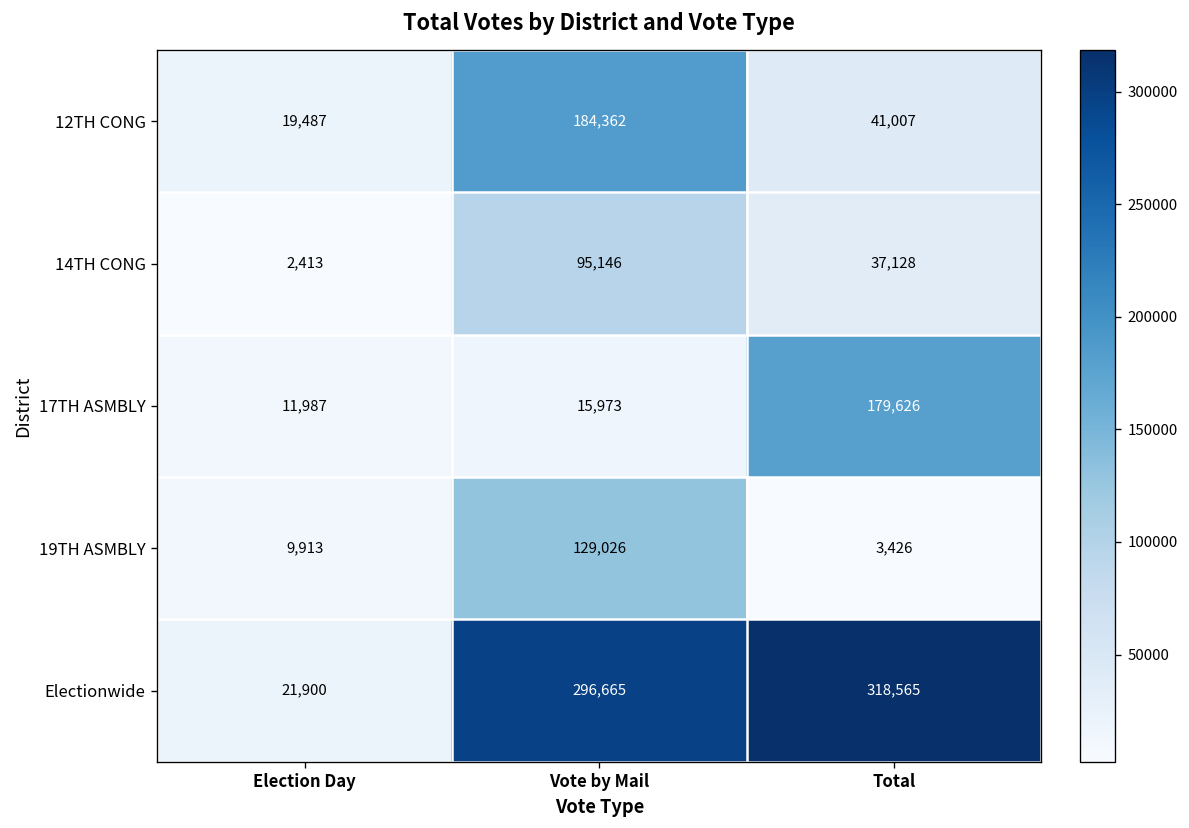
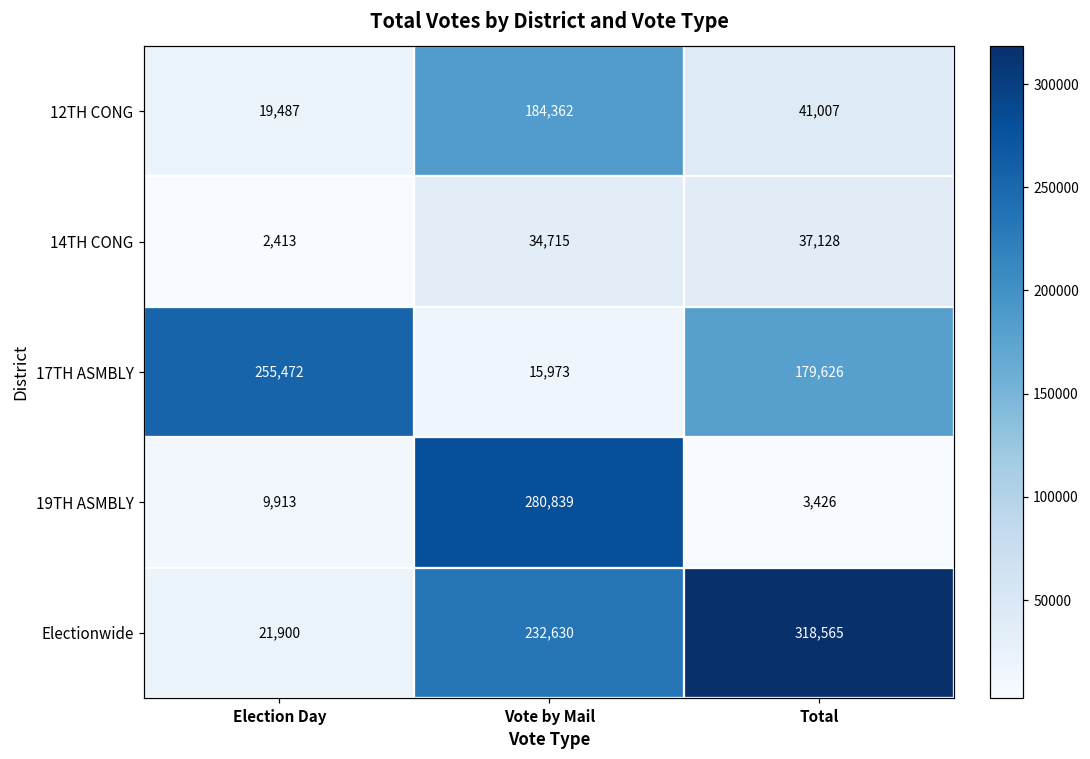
  {
    "12TH CONG": {
      "Election Day": "19,487",
      "Vote by Mail": "184,362",
      "Total": "41,007"
    },
    "14TH CONG": {
      "Election Day": "2,413",
-     "Vote by Mail": "95,146",
+     "Vote by Mail": "34,715",
      "Total": "37,128"
    },
    "17TH ASMBLY": {
-     "Election Day": "11,987",
+     "Election Day": "255,472",
      "Vote by Mail": "15,973",
      "Total": "179,626"
    },
    "19TH ASMBLY": {
      "Election Day": "9,913",
-     "Vote by Mail": "129,026",
+     "Vote by Mail": "280,839",
      "Total": "3,426"
    },
    "Electionwide": {
      "Election Day": "21,900",
-     "Vote by Mail": "296,665",
+     "Vote by Mail": "232,630",
      "Total": "318,565"
    }
  }
